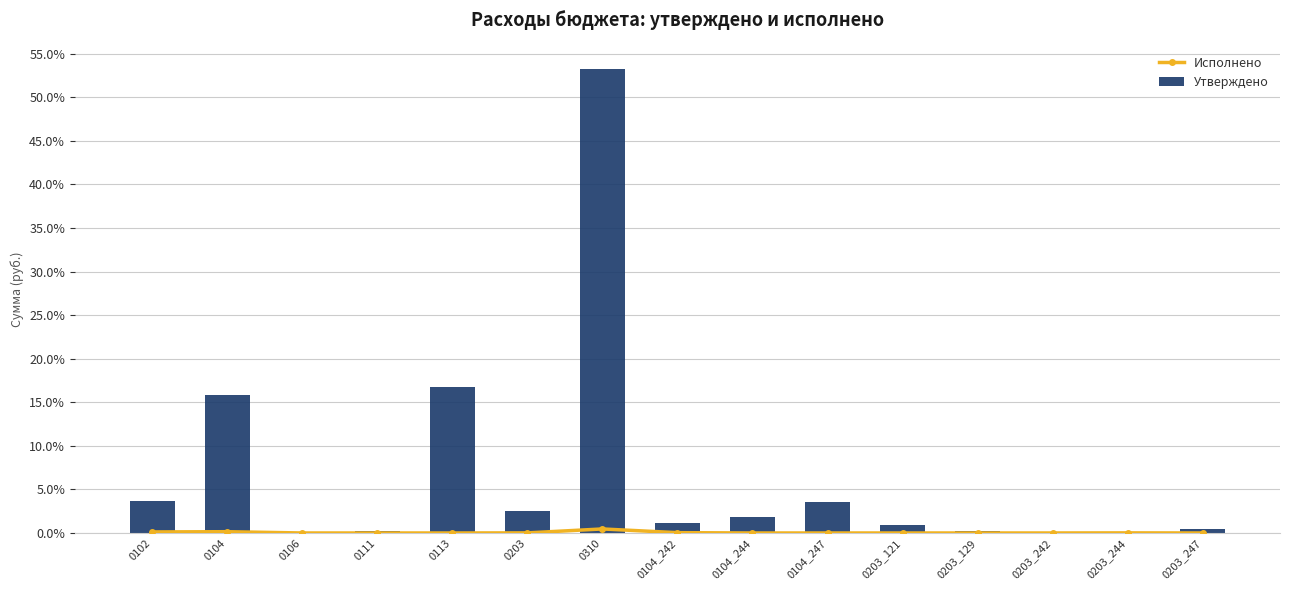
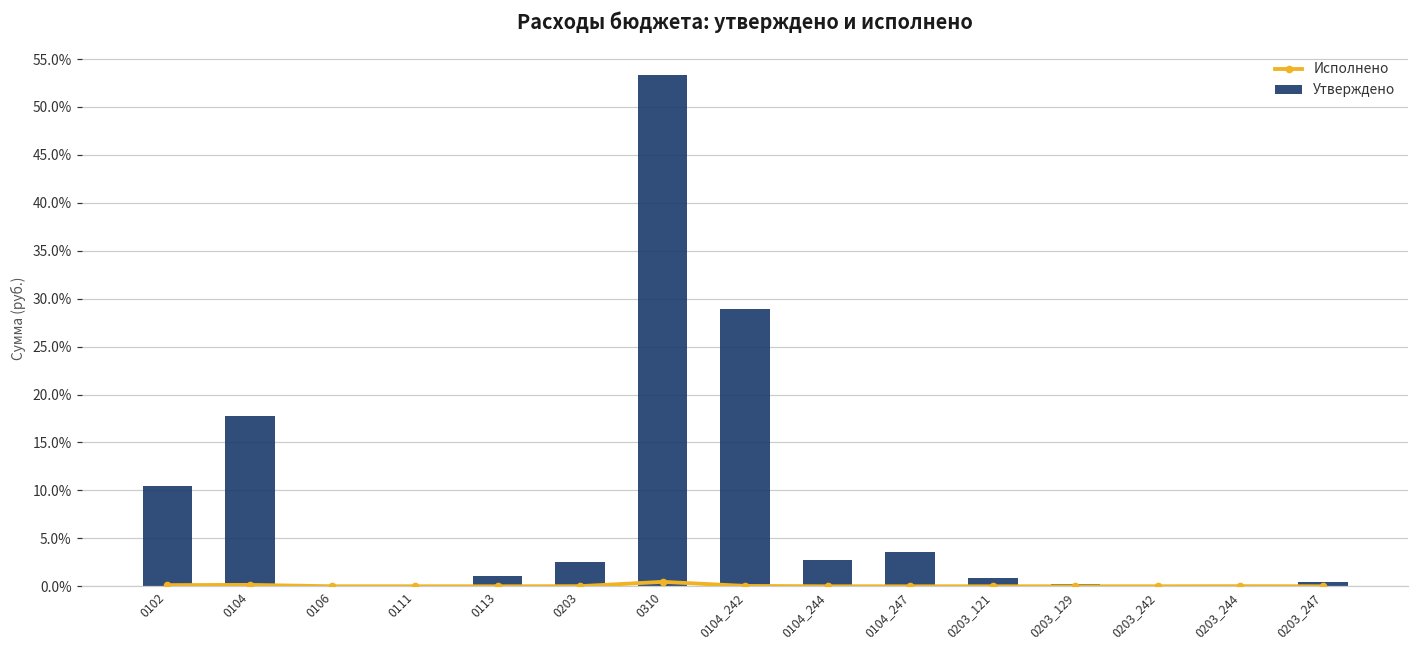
  {
    "Утверждено": {
-     "0102": "4%",
-     "0104": "16%",
-     "0113": "17%",
+     "0102": "10%",
+     "0104": "18%",
+     "0113": "1%",
      "0203": "2%",
      "0310": "53%",
-     "0104_242": "1%",
-     "0104_244": "2%",
+     "0104_242": "29%",
+     "0104_244": "3%",
      "0104_247": "4%",
      "0203_121": "1%",
      "0203_247": "0%"
    },
    "Исполнено": {
      "0102": "0%",
      "0104": "0%",
      "0106": "0%",
      "0111": "0%",
      "0113": "0%",
      "0203": "0%",
      "0310": "0%",
      "0104_242": "0%",
      "0104_244": "0%",
      "0104_247": "0%",
      "0203_121": "0%",
      "0203_129": "0%",
      "0203_242": "0%",
      "0203_244": "0%",
      "0203_247": "0%"
    }
  }
